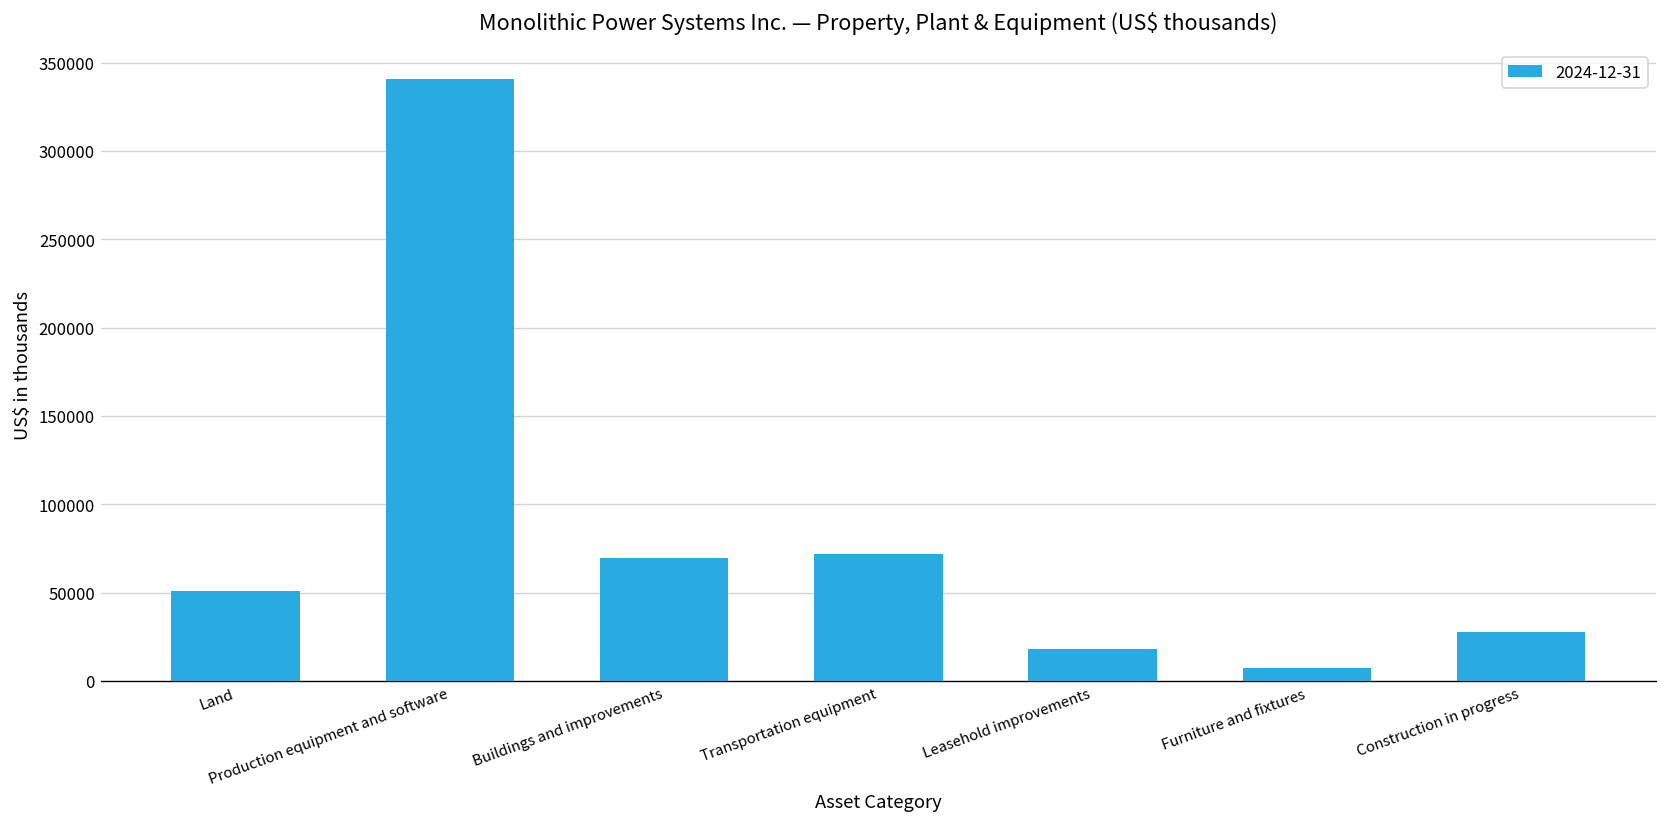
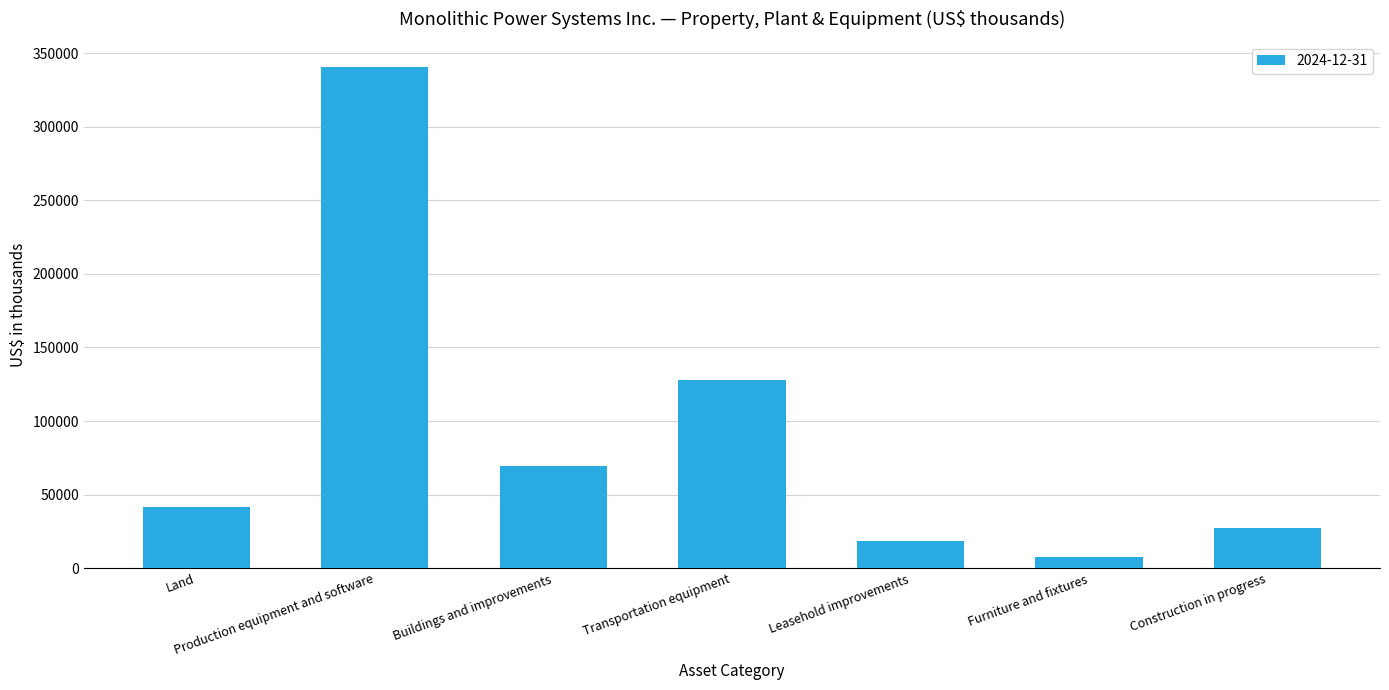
  {
-   "Land": 51000,
+   "Land": 42000,
    "Production equipment and software": 341000,
    "Buildings and improvements": 70000,
-   "Transportation equipment": 72000,
+   "Transportation equipment": 128000,
    "Leasehold improvements": 18000,
    "Furniture and fixtures": 7000,
    "Construction in progress": 27000
  }
